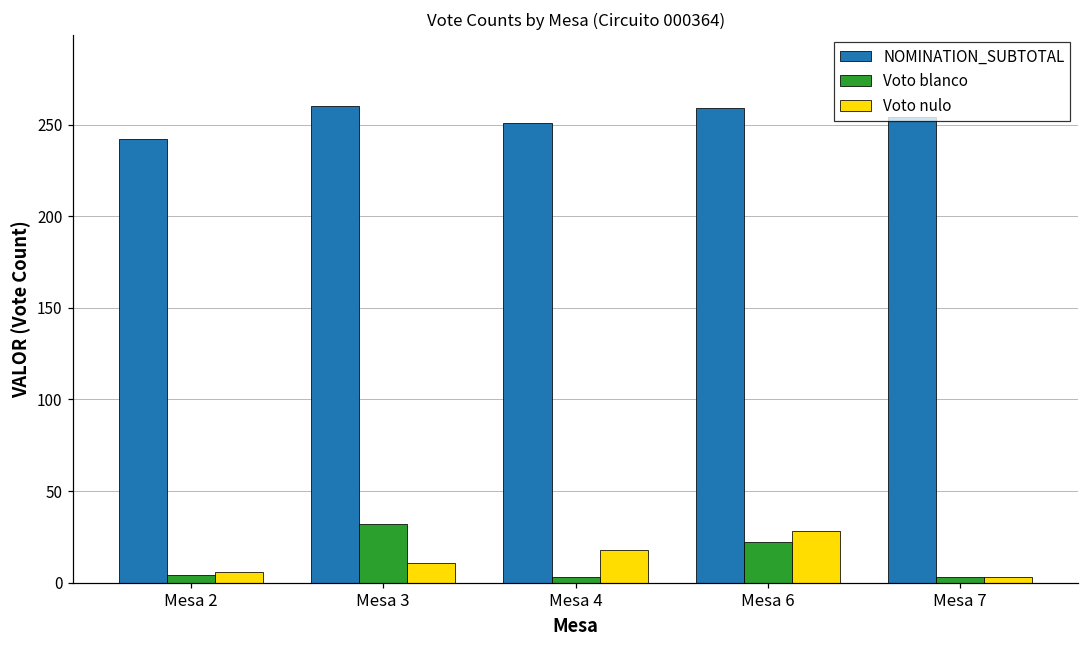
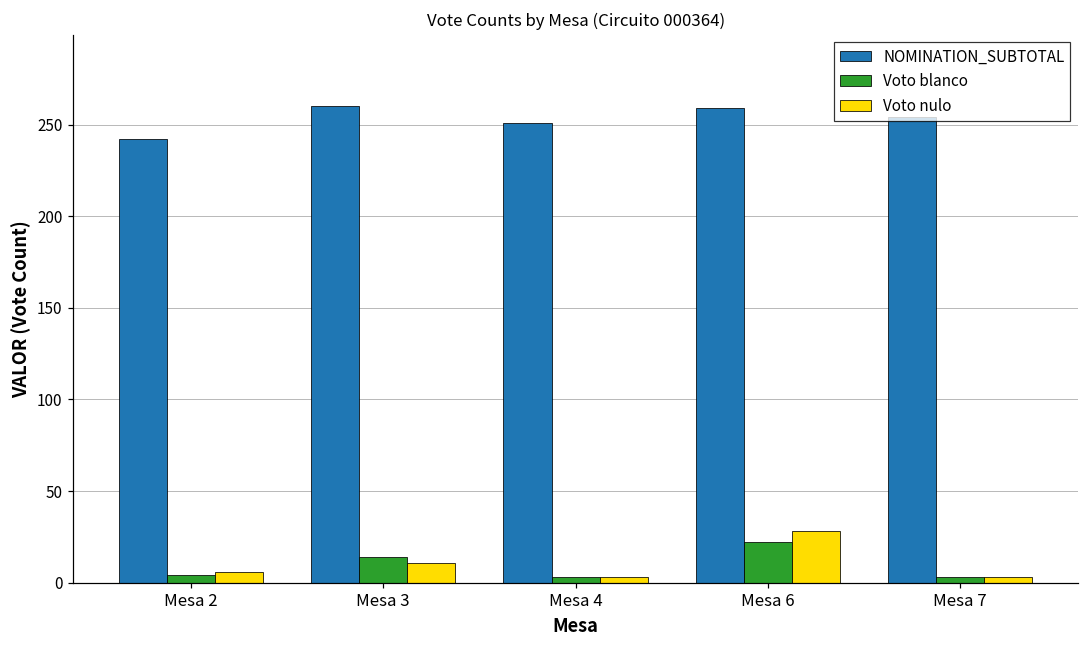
  {
    "NOMINATION_SUBTOTAL": {
      "Mesa 2": 242,
      "Mesa 3": 260,
      "Mesa 4": 251,
      "Mesa 6": 259,
      "Mesa 7": 254
    },
    "Voto blanco": {
      "Mesa 2": 4,
-     "Mesa 3": 32,
+     "Mesa 3": 14,
      "Mesa 4": 3,
      "Mesa 6": 22,
      "Mesa 7": 3
    },
    "Voto nulo": {
      "Mesa 2": 6,
      "Mesa 3": 11,
-     "Mesa 4": 18,
+     "Mesa 4": 3,
      "Mesa 6": 28,
      "Mesa 7": 3
    }
  }
